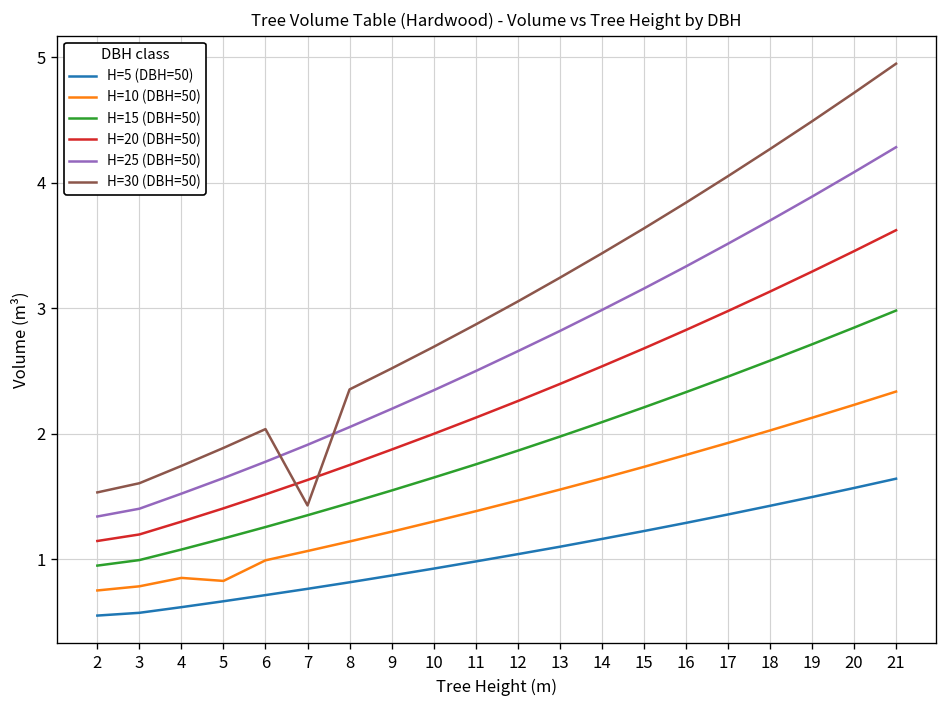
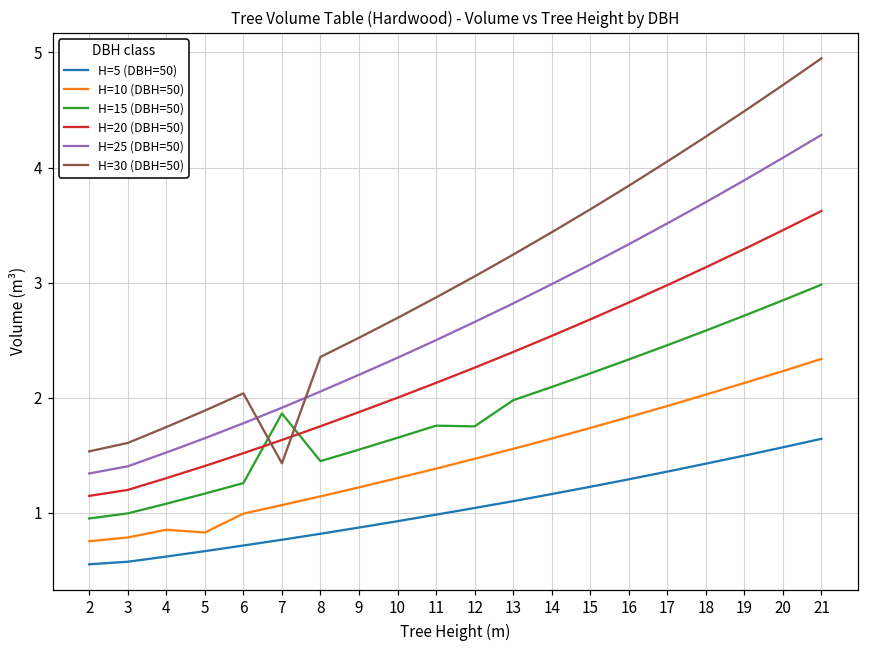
  {
    "H=5 (DBH=50)": {
      "2": 0.55,
      "3": 0.58,
      "4": 0.62,
      "5": 0.67,
      "6": 0.72,
      "7": 0.77,
      "8": 0.82,
      "9": 0.87,
      "10": 0.93,
      "11": 0.98,
      "12": 1.04,
      "13": 1.10,
      "14": 1.16,
      "15": 1.23,
      "16": 1.29,
      "17": 1.36,
      "18": 1.43,
      "19": 1.50,
      "20": 1.57,
      "21": 1.64
    },
    "H=10 (DBH=50)": {
      "2": 0.75,
      "3": 0.79,
      "4": 0.85,
      "5": 0.83,
      "6": 0.99,
      "7": 1.07,
      "8": 1.14,
      "9": 1.22,
      "10": 1.30,
      "11": 1.38,
      "12": 1.47,
      "13": 1.56,
      "14": 1.65,
      "15": 1.74,
      "16": 1.83,
      "17": 1.93,
      "18": 2.03,
      "19": 2.13,
      "20": 2.23,
      "21": 2.34
    },
    "H=15 (DBH=50)": {
      "2": 0.95,
      "3": 1.00,
      "4": 1.08,
      "5": 1.17,
      "6": 1.26,
-     "7": 1.35,
+     "7": 1.86,
      "8": 1.45,
      "9": 1.55,
      "10": 1.65,
      "11": 1.76,
-     "12": 1.87,
+     "12": 1.75,
      "13": 1.98,
      "14": 2.09,
      "15": 2.21,
      "16": 2.33,
      "17": 2.46,
      "18": 2.58,
      "19": 2.71,
      "20": 2.85,
      "21": 2.98
    },
    "H=20 (DBH=50)": {
      "2": 1.15,
      "3": 1.20,
      "4": 1.30,
      "5": 1.41,
      "6": 1.52,
      "7": 1.63,
      "8": 1.75,
      "9": 1.88,
      "10": 2.00,
      "11": 2.13,
      "12": 2.26,
      "13": 2.40,
      "14": 2.54,
      "15": 2.68,
      "16": 2.83,
      "17": 2.98,
      "18": 3.13,
      "19": 3.29,
      "20": 3.46,
      "21": 3.62
    },
    "H=25 (DBH=50)": {
      "2": 1.34,
      "3": 1.40,
      "4": 1.52,
      "5": 1.65,
      "6": 1.78,
      "7": 1.91,
      "8": 2.05,
      "9": 2.20,
      "10": 2.35,
      "11": 2.50,
      "12": 2.66,
      "13": 2.82,
      "14": 2.99,
      "15": 3.16,
      "16": 3.33,
      "17": 3.51,
      "18": 3.70,
      "19": 3.89,
      "20": 4.08,
      "21": 4.28
    },
    "H=30 (DBH=50)": {
      "2": 1.53,
      "3": 1.61,
      "4": 1.75,
      "5": 1.89,
      "6": 2.04,
      "7": 1.43,
      "8": 2.35,
      "9": 2.52,
      "10": 2.69,
      "11": 2.87,
      "12": 3.05,
      "13": 3.24,
      "14": 3.44,
      "15": 3.64,
      "16": 3.84,
      "17": 4.05,
      "18": 4.27,
      "19": 4.49,
      "20": 4.72,
      "21": 4.95
    }
  }
